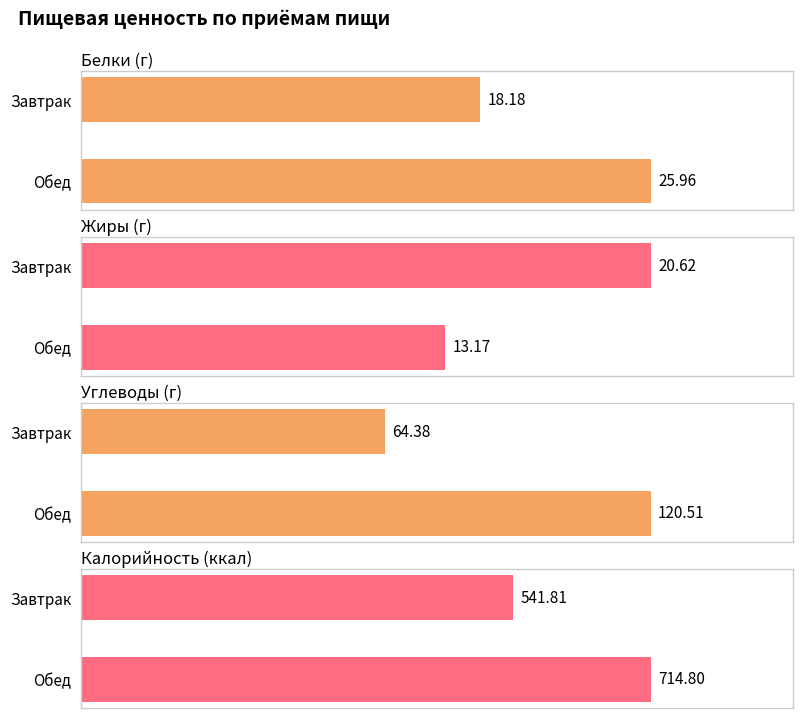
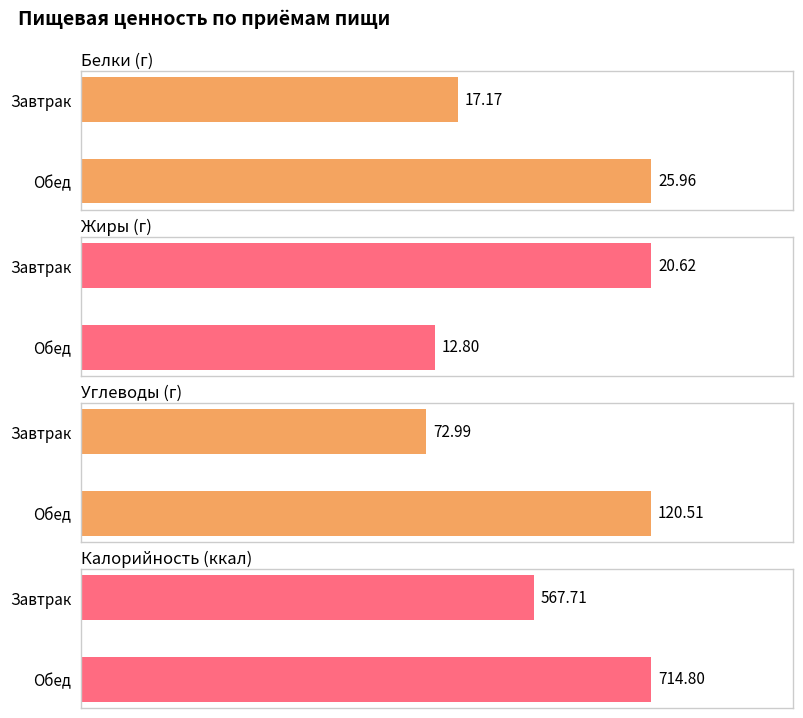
  {
    "Белки (г)": {
-     "Завтрак": 18.18,
+     "Завтрак": 17.17,
      "Обед": 25.96
    },
    "Жиры (г)": {
      "Завтрак": 20.62,
-     "Обед": 13.17
+     "Обед": 12.80
    },
    "Углеводы (г)": {
-     "Завтрак": 64.38,
+     "Завтрак": 72.99,
      "Обед": 120.51
    },
    "Калорийность (ккал)": {
-     "Завтрак": 541.81,
+     "Завтрак": 567.71,
      "Обед": 714.80
    }
  }
